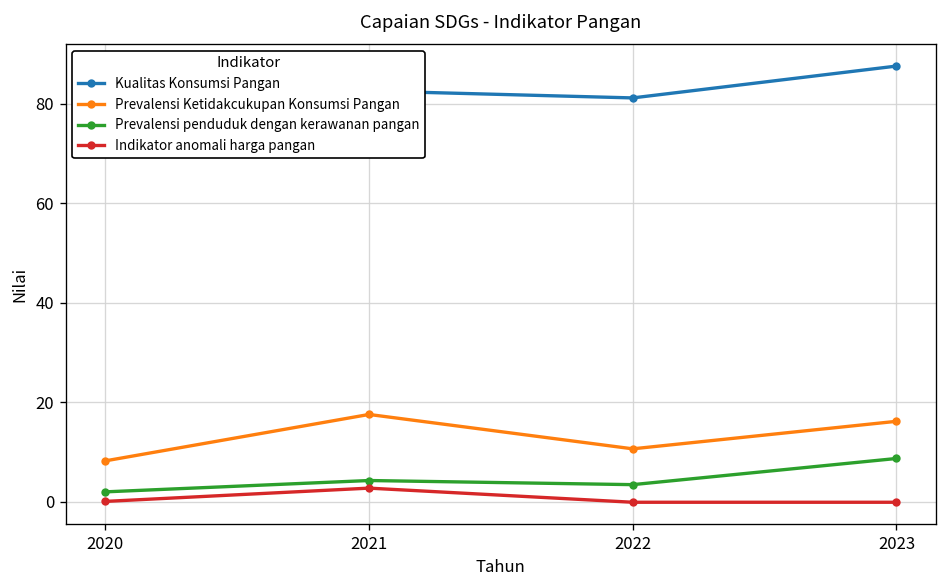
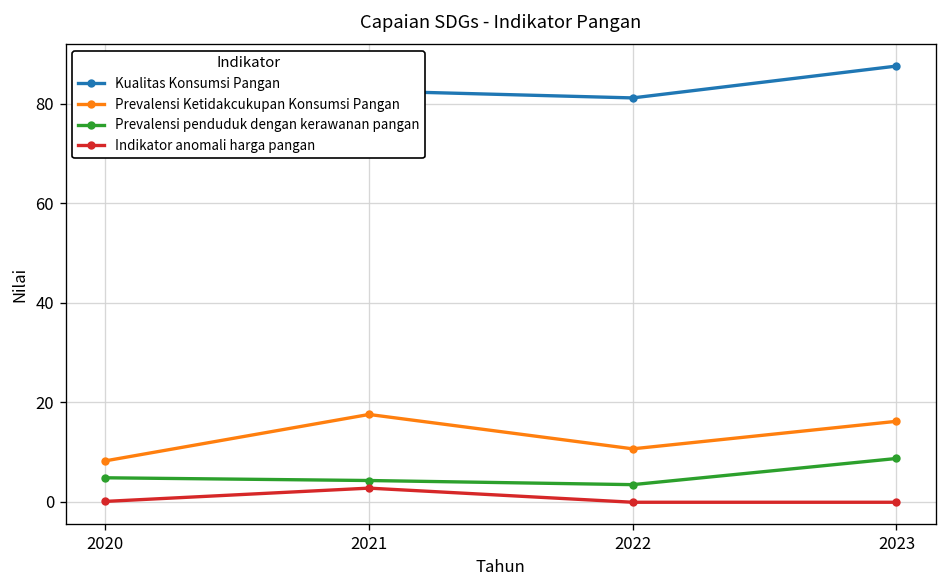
  {
    "Kualitas Konsumsi Pangan": {
      "2022": 81,
      "2023": 88
    },
    "Prevalensi Ketidakcukupan Konsumsi Pangan": {
      "2020": 8,
      "2021": 18,
      "2022": 11,
      "2023": 16
    },
    "Prevalensi penduduk dengan kerawanan pangan": {
-     "2020": 2,
+     "2020": 5,
      "2021": 4,
      "2022": 3,
      "2023": 9
    },
    "Indikator anomali harga pangan": {
      "2020": 0,
      "2021": 3,
      "2022": 0,
      "2023": 0
    }
  }
